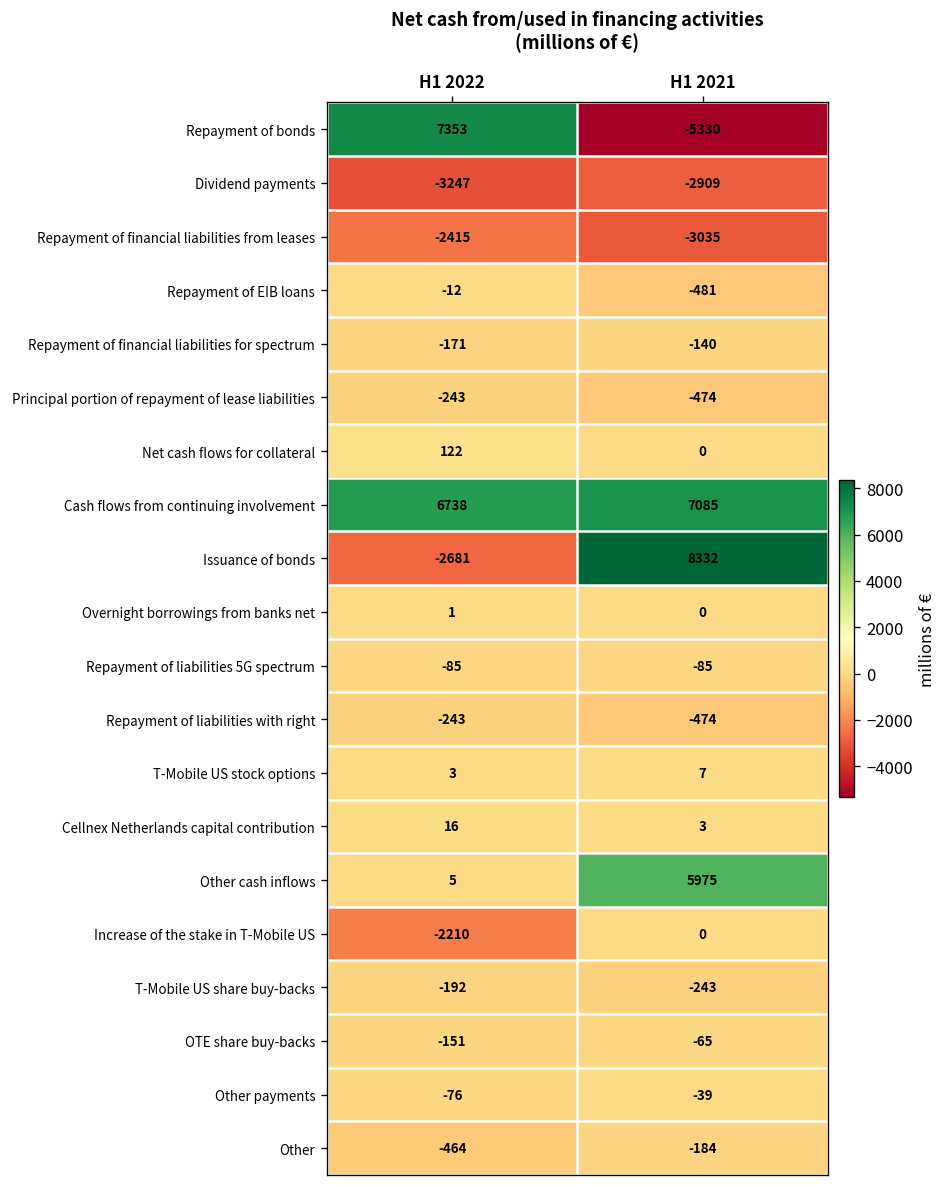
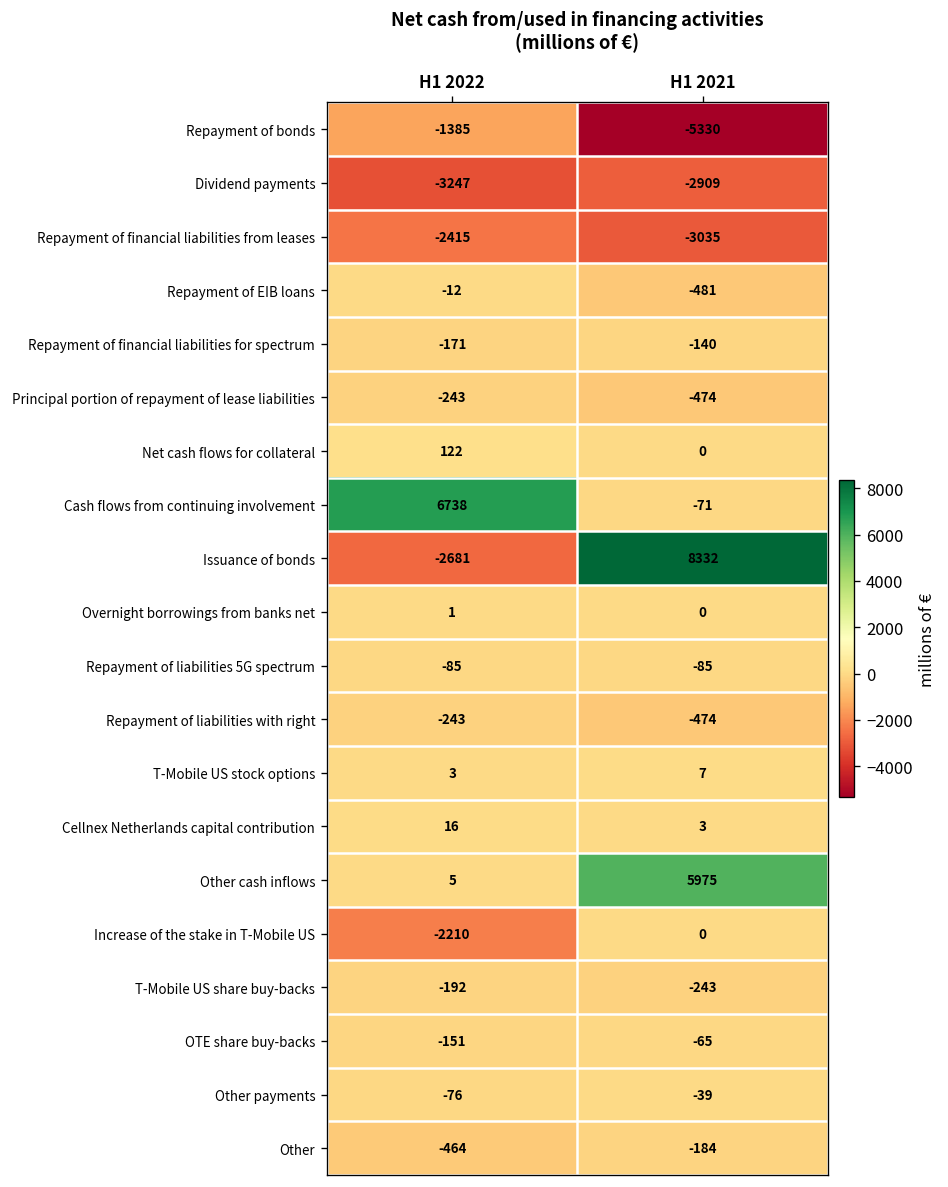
  {
    "Repayment of bonds": {
-     "H1 2022": 7353,
+     "H1 2022": -1385,
      "H1 2021": -5330
    },
    "Dividend payments": {
      "H1 2022": -3247,
      "H1 2021": -2909
    },
    "Repayment of financial liabilities from leases": {
      "H1 2022": -2415,
      "H1 2021": -3035
    },
    "Repayment of EIB loans": {
      "H1 2022": -12,
      "H1 2021": -481
    },
    "Repayment of financial liabilities for spectrum": {
      "H1 2022": -171,
      "H1 2021": -140
    },
    "Principal portion of repayment of lease liabilities": {
      "H1 2022": -243,
      "H1 2021": -474
    },
    "Net cash flows for collateral": {
      "H1 2022": 122,
      "H1 2021": 0
    },
    "Cash flows from continuing involvement": {
      "H1 2022": 6738,
-     "H1 2021": 7085
+     "H1 2021": -71
    },
    "Issuance of bonds": {
      "H1 2022": -2681,
      "H1 2021": 8332
    },
    "Overnight borrowings from banks net": {
      "H1 2022": 1,
      "H1 2021": 0
    },
    "Repayment of liabilities 5G spectrum": {
      "H1 2022": -85,
      "H1 2021": -85
    },
    "Repayment of liabilities with right": {
      "H1 2022": -243,
      "H1 2021": -474
    },
    "T-Mobile US stock options": {
      "H1 2022": 3,
      "H1 2021": 7
    },
    "Cellnex Netherlands capital contribution": {
      "H1 2022": 16,
      "H1 2021": 3
    },
    "Other cash inflows": {
      "H1 2022": 5,
      "H1 2021": 5975
    },
    "Increase of the stake in T-Mobile US": {
      "H1 2022": -2210,
      "H1 2021": 0
    },
    "T-Mobile US share buy-backs": {
      "H1 2022": -192,
      "H1 2021": -243
    },
    "OTE share buy-backs": {
      "H1 2022": -151,
      "H1 2021": -65
    },
    "Other payments": {
      "H1 2022": -76,
      "H1 2021": -39
    },
    "Other": {
      "H1 2022": -464,
      "H1 2021": -184
    }
  }
